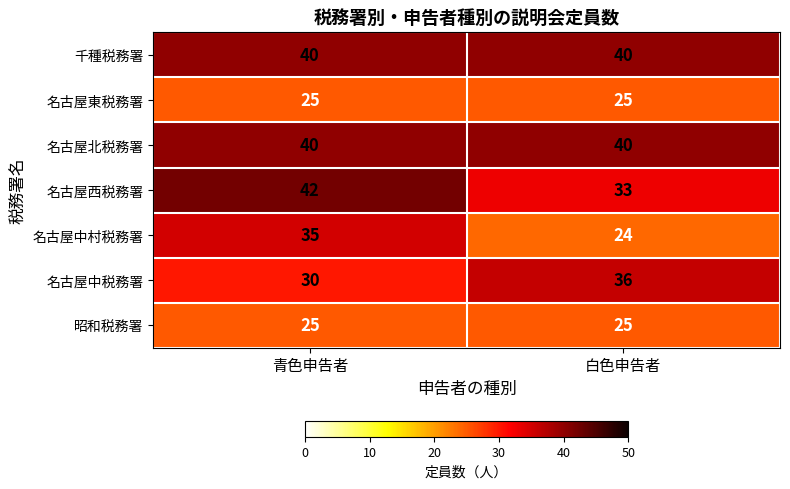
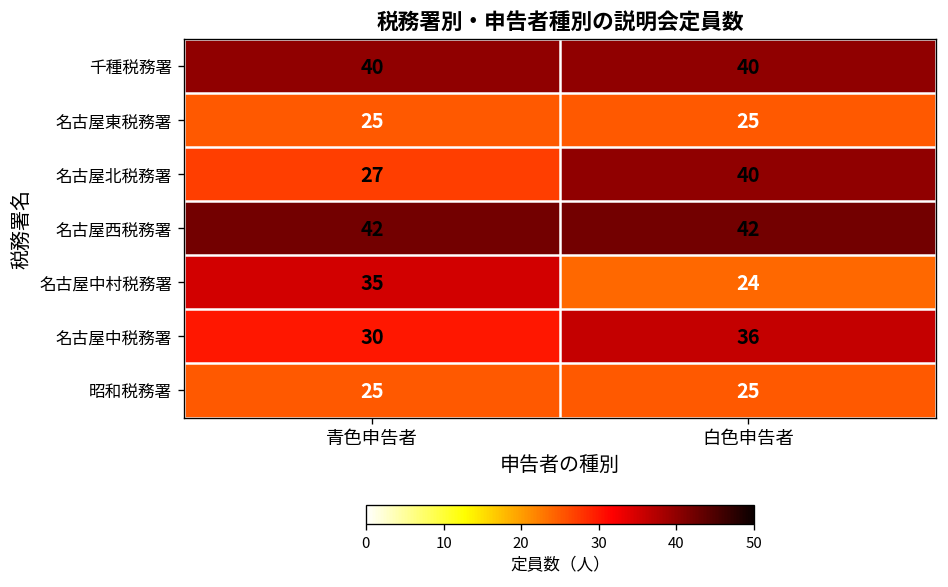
  {
    "千種税務署": {
      "青色申告者": 40,
      "白色申告者": 40
    },
    "名古屋東税務署": {
      "青色申告者": 25,
      "白色申告者": 25
    },
    "名古屋北税務署": {
-     "青色申告者": 40,
+     "青色申告者": 27,
      "白色申告者": 40
    },
    "名古屋西税務署": {
      "青色申告者": 42,
-     "白色申告者": 33
+     "白色申告者": 42
    },
    "名古屋中村税務署": {
      "青色申告者": 35,
      "白色申告者": 24
    },
    "名古屋中税務署": {
      "青色申告者": 30,
      "白色申告者": 36
    },
    "昭和税務署": {
      "青色申告者": 25,
      "白色申告者": 25
    }
  }
